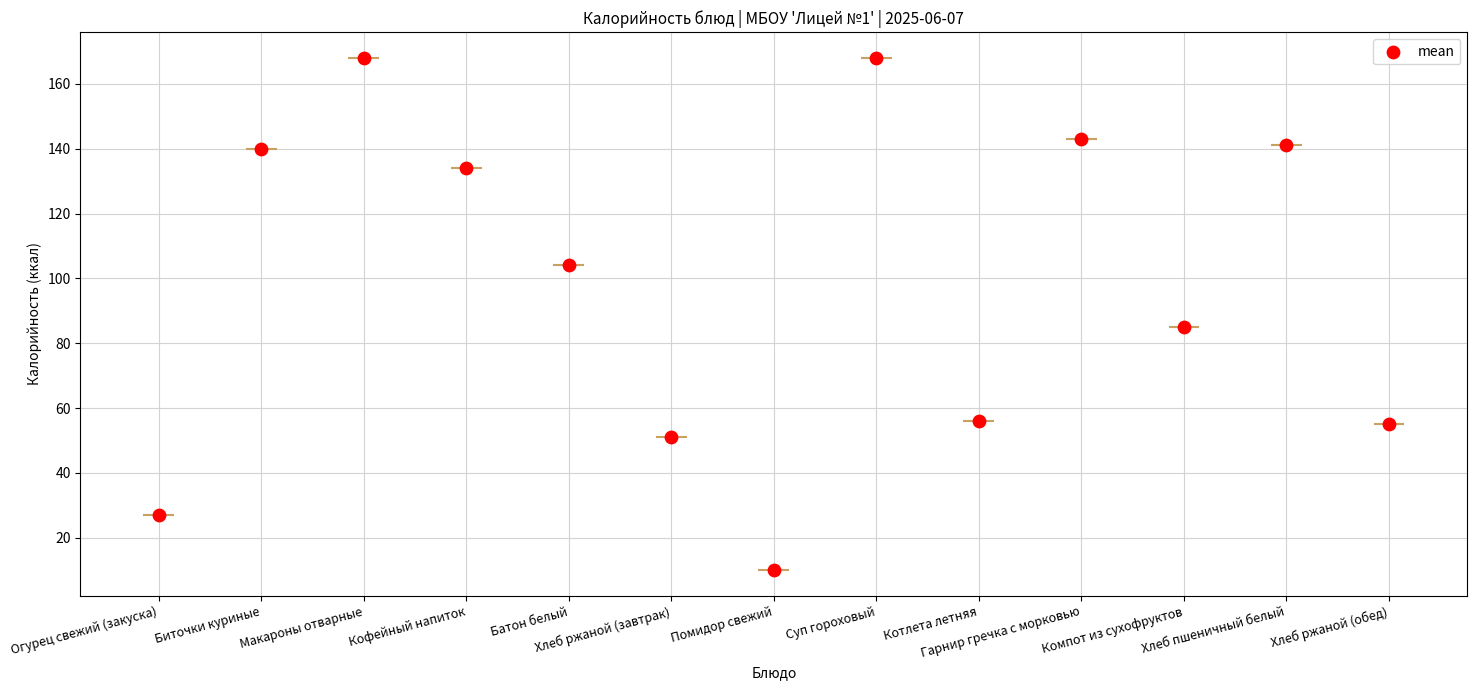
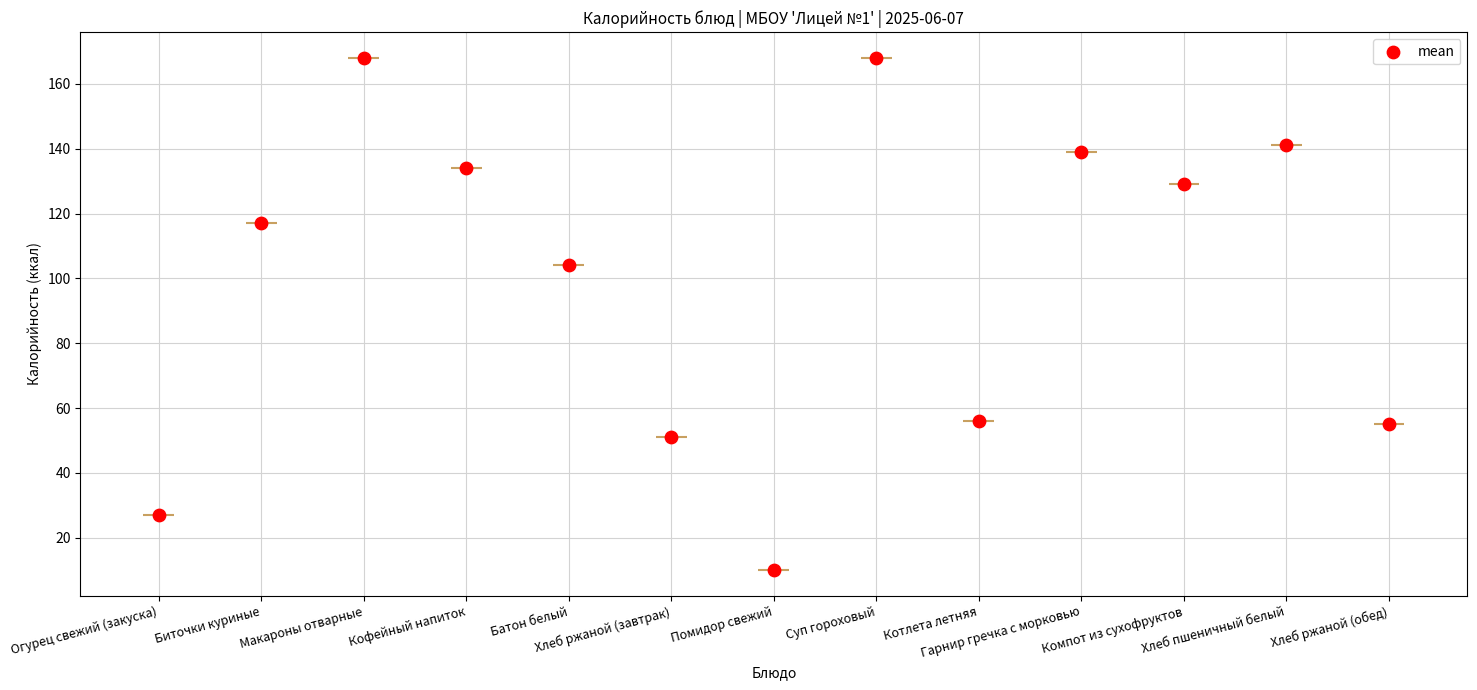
  {
-   "Биточки куриные": 140,
-   "Гарнир гречка с морковью": 143,
-   "Компот из сухофруктов": 85
+   "Биточки куриные": 117,
+   "Гарнир гречка с морковью": 139,
+   "Компот из сухофруктов": 129
  }
